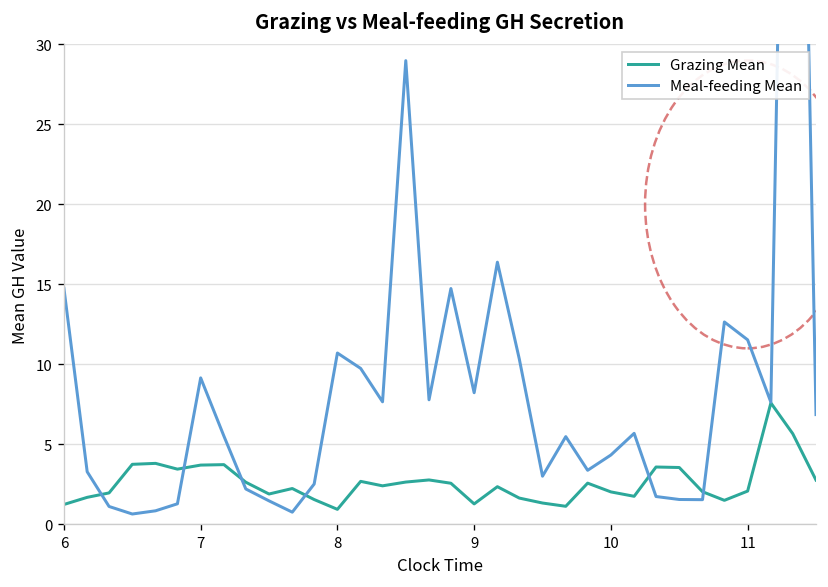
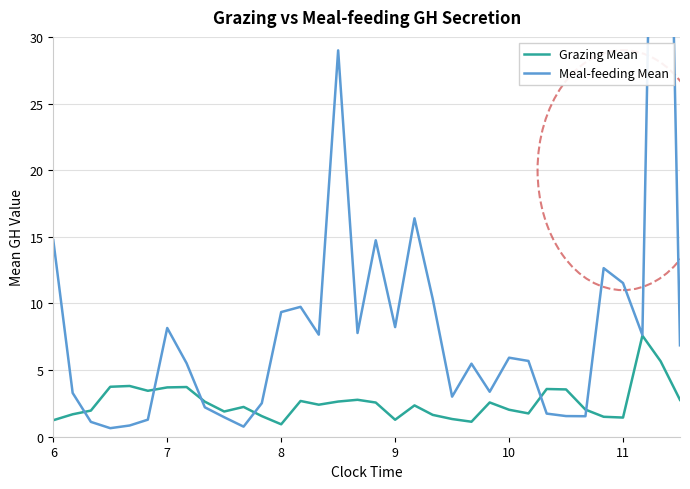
  {
    "Grazing Mean": {
      "6": 1.2,
      "7": 3.7,
      "8": 0.9,
      "9": 1.3,
      "10": 2.0,
-     "11": 2.1
+     "11": 1.4
    },
    "Meal-feeding Mean": {
      "6": 14.7,
-     "7": 9.2,
-     "8": 10.7,
+     "7": 8.2,
+     "8": 9.4,
      "9": 8.2,
-     "10": 4.3,
+     "10": 5.9,
      "11": 11.5
    }
  }
